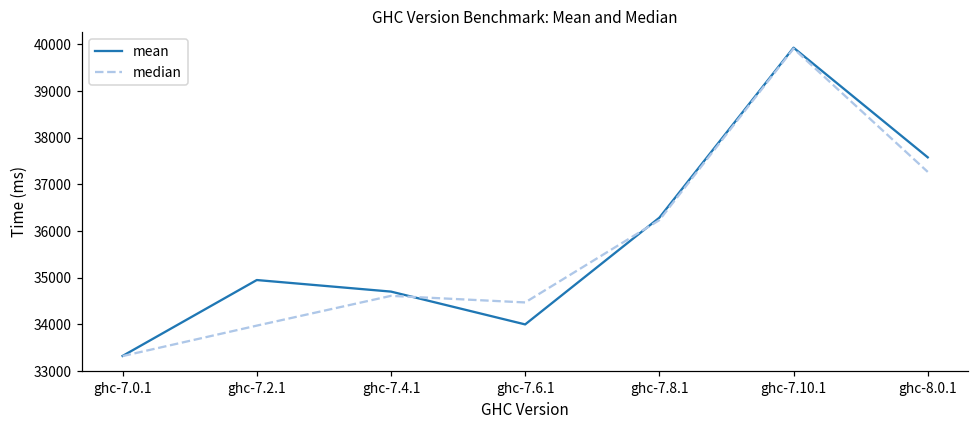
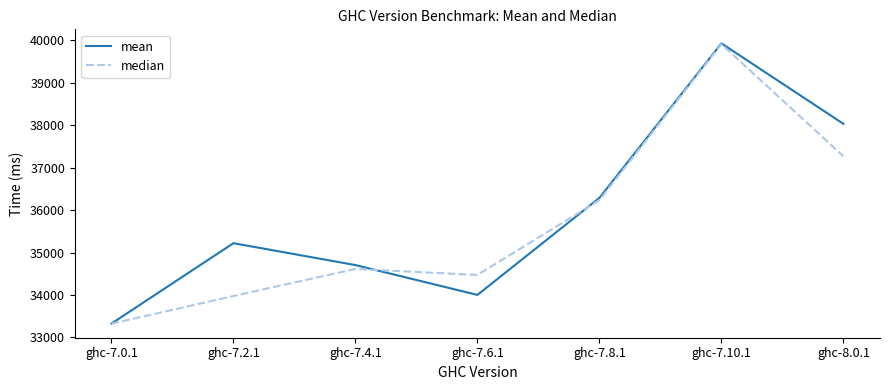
  {
    "mean": {
-     "ghc-7.2.1": 35000,
+     "ghc-7.2.1": 35200,
      "ghc-7.4.1": 34700,
      "ghc-7.6.1": 34000,
-     "ghc-8.0.1": 37600
+     "ghc-8.0.1": 38000
    },
    "median": {
      "ghc-7.2.1": 34000,
      "ghc-7.4.1": 34600,
      "ghc-7.6.1": 34500,
      "ghc-8.0.1": 37300
    }
  }
